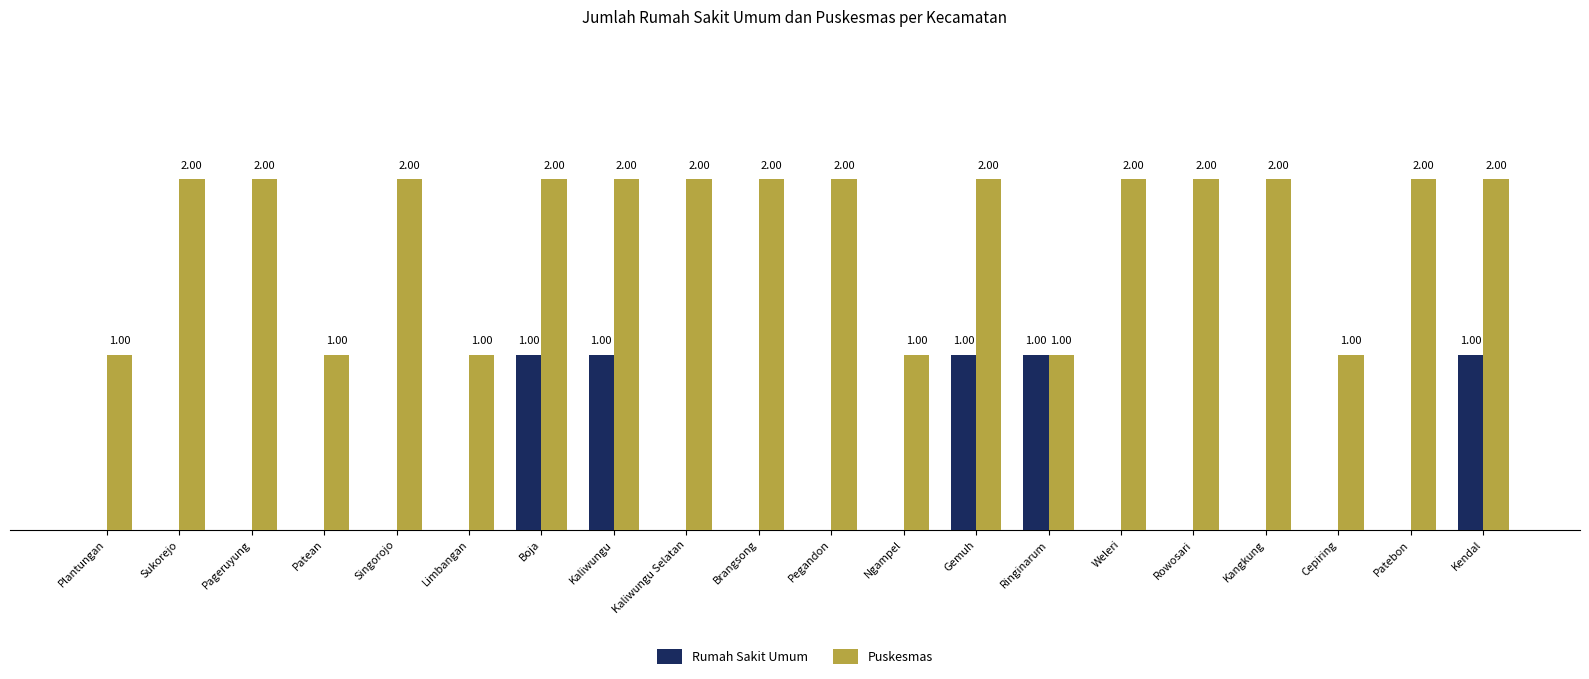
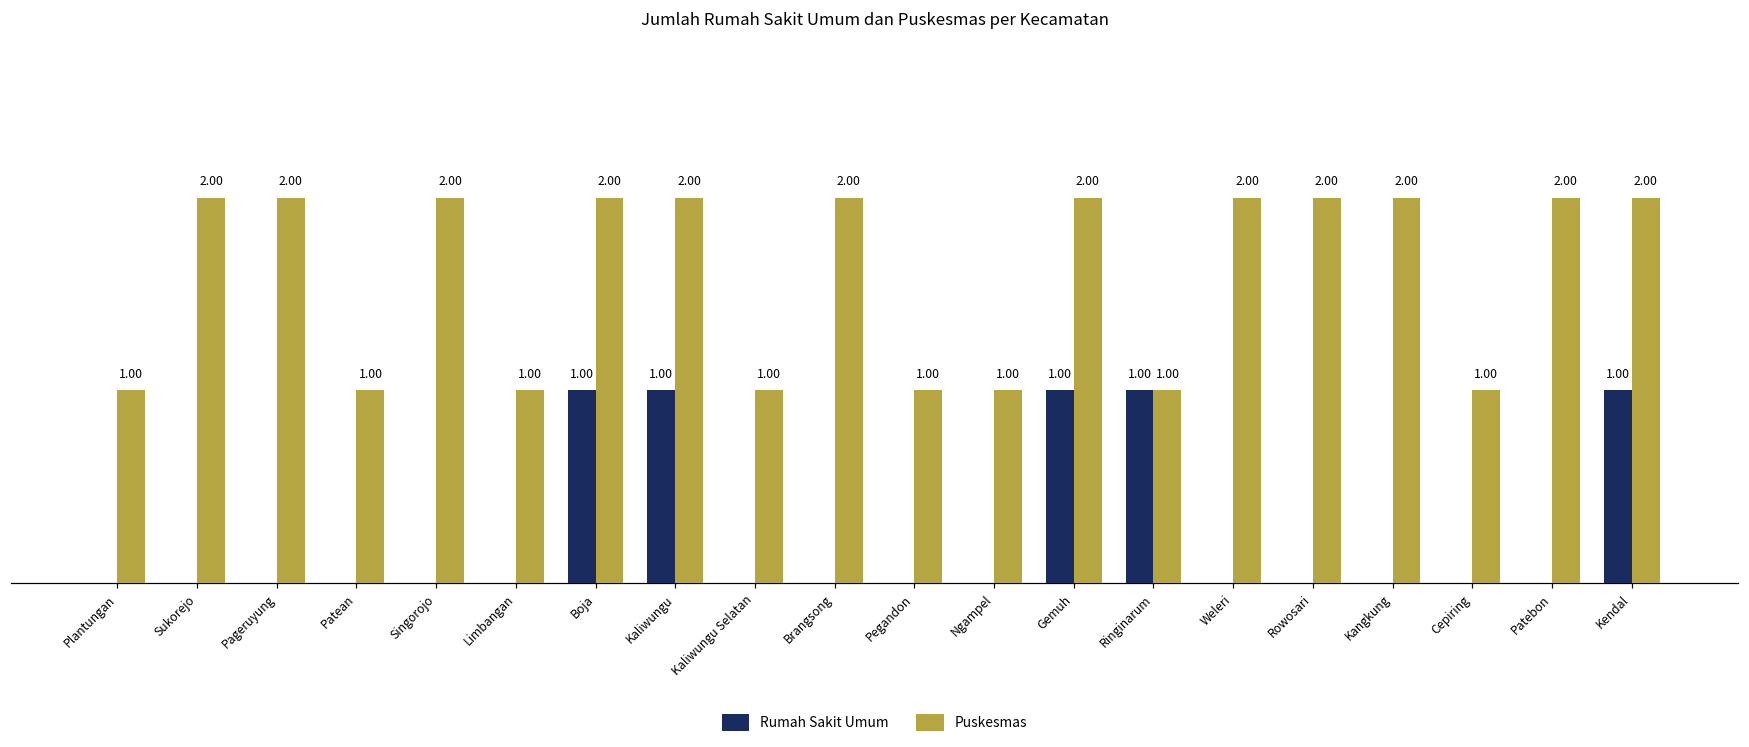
  {
    "Rumah Sakit Umum": {
      "Boja": 1.00,
      "Kaliwungu": 1.00,
      "Gemuh": 1.00,
      "Ringinarum": 1.00,
      "Kendal": 1.00
    },
    "Puskesmas": {
      "Plantungan": 1.00,
      "Sukorejo": 2.00,
      "Pageruyung": 2.00,
      "Patean": 1.00,
      "Singorojo": 2.00,
      "Limbangan": 1.00,
      "Boja": 2.00,
      "Kaliwungu": 2.00,
-     "Kaliwungu Selatan": 2.00,
+     "Kaliwungu Selatan": 1.00,
      "Brangsong": 2.00,
-     "Pegandon": 2.00,
+     "Pegandon": 1.00,
      "Ngampel": 1.00,
      "Gemuh": 2.00,
      "Ringinarum": 1.00,
      "Weleri": 2.00,
      "Rowosari": 2.00,
      "Kangkung": 2.00,
      "Cepiring": 1.00,
      "Patebon": 2.00,
      "Kendal": 2.00
    }
  }
